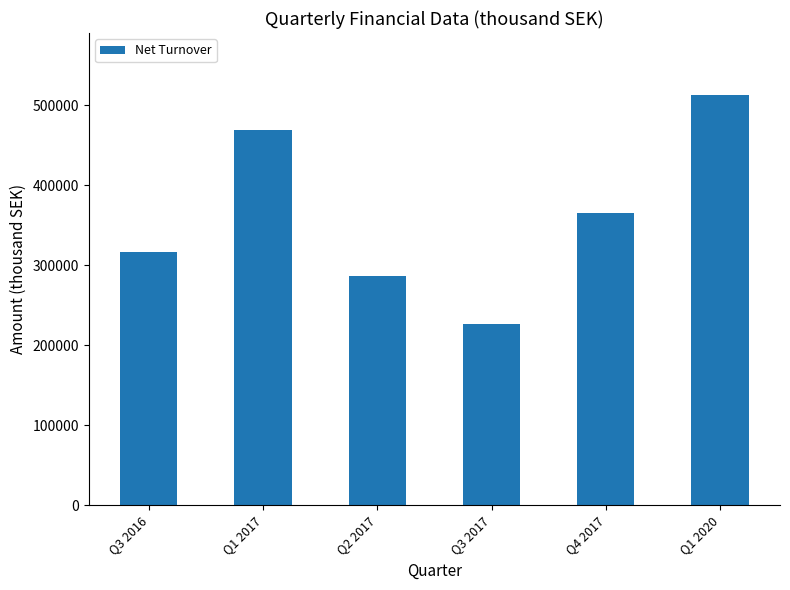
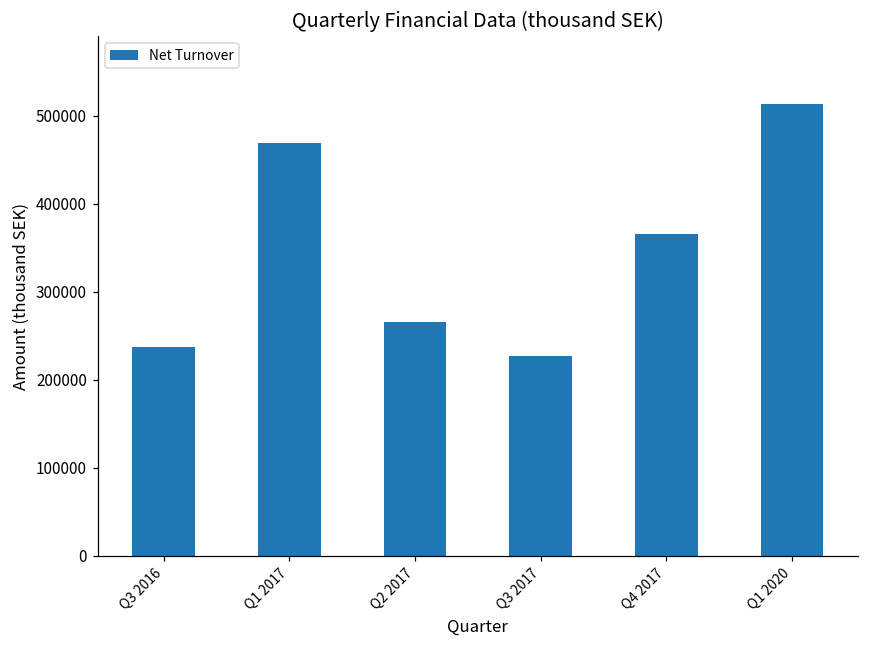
  {
-   "Q3 2016": 320000,
+   "Q3 2016": 240000,
    "Q1 2017": 470000,
-   "Q2 2017": 290000,
+   "Q2 2017": 270000,
    "Q3 2017": 230000,
    "Q4 2017": 370000,
    "Q1 2020": 510000
  }
